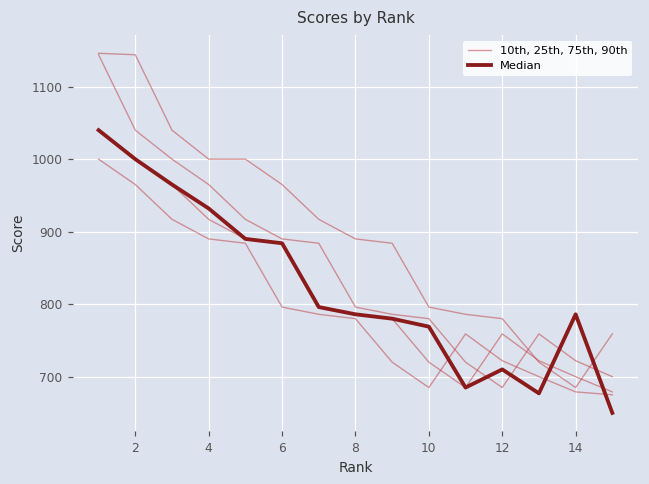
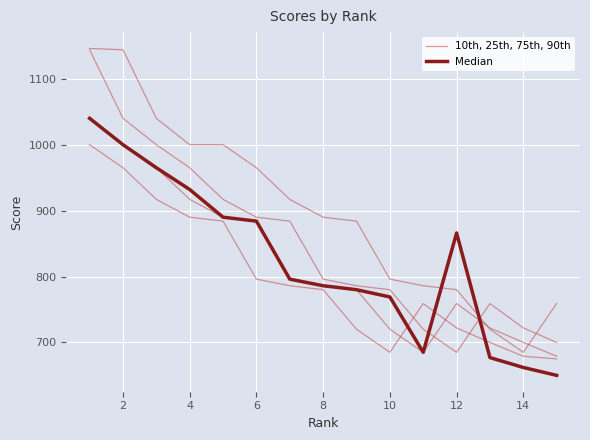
  {
    "Median": {
      "4": 930,
      "10": 770,
-     "12": 710,
-     "14": 790
+     "12": 870,
+     "14": 660
    }
  }
